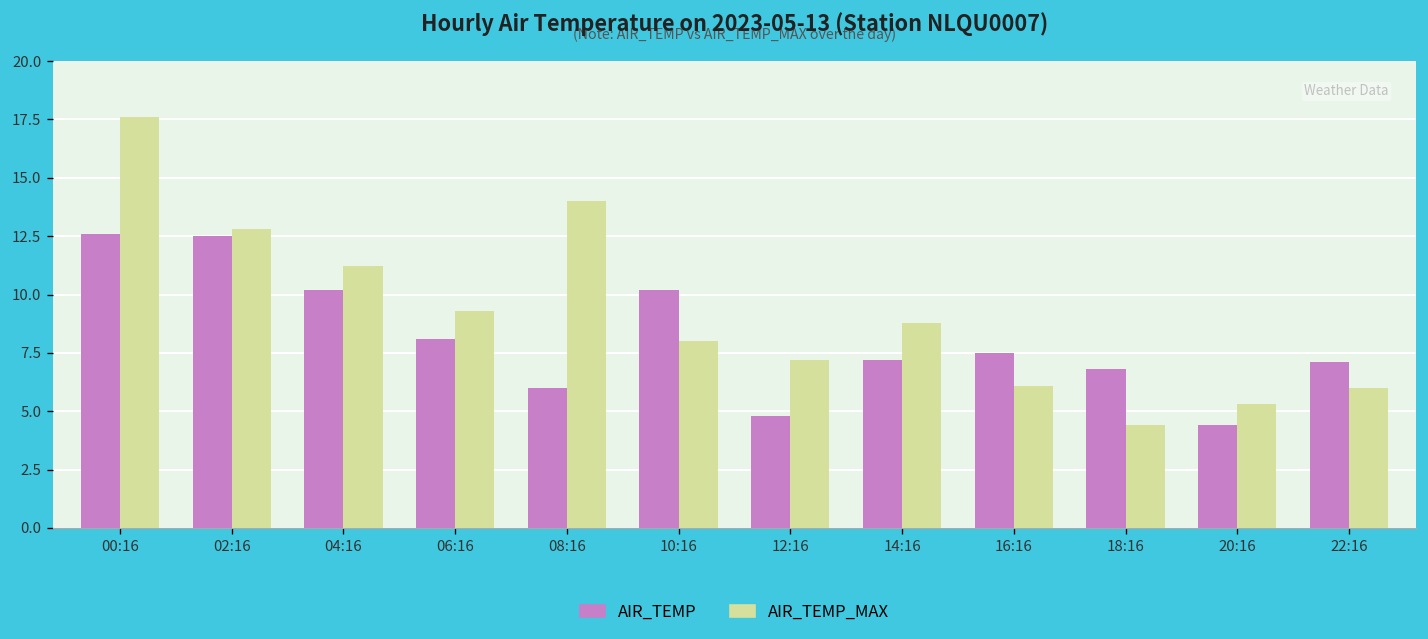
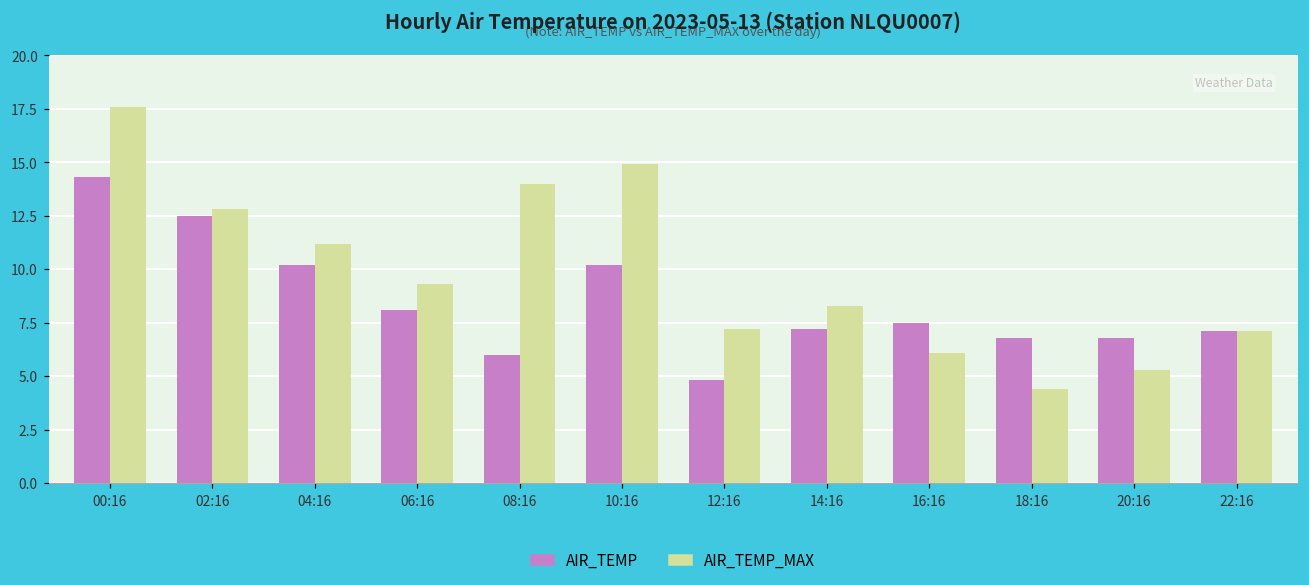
  {
    "AIR_TEMP": {
-     "00:16": 12.6,
+     "00:16": 14.3,
      "02:16": 12.5,
      "04:16": 10.2,
      "06:16": 8.1,
      "08:16": 6.0,
      "10:16": 10.2,
      "12:16": 4.8,
      "14:16": 7.2,
      "16:16": 7.5,
      "18:16": 6.8,
-     "20:16": 4.4,
+     "20:16": 6.8,
      "22:16": 7.1
    },
    "AIR_TEMP_MAX": {
      "00:16": 17.6,
      "02:16": 12.8,
      "04:16": 11.2,
      "06:16": 9.3,
      "08:16": 14.0,
-     "10:16": 8.0,
+     "10:16": 14.9,
      "12:16": 7.2,
-     "14:16": 8.8,
+     "14:16": 8.3,
      "16:16": 6.1,
      "18:16": 4.4,
      "20:16": 5.3,
-     "22:16": 6.0
+     "22:16": 7.1
    }
  }
